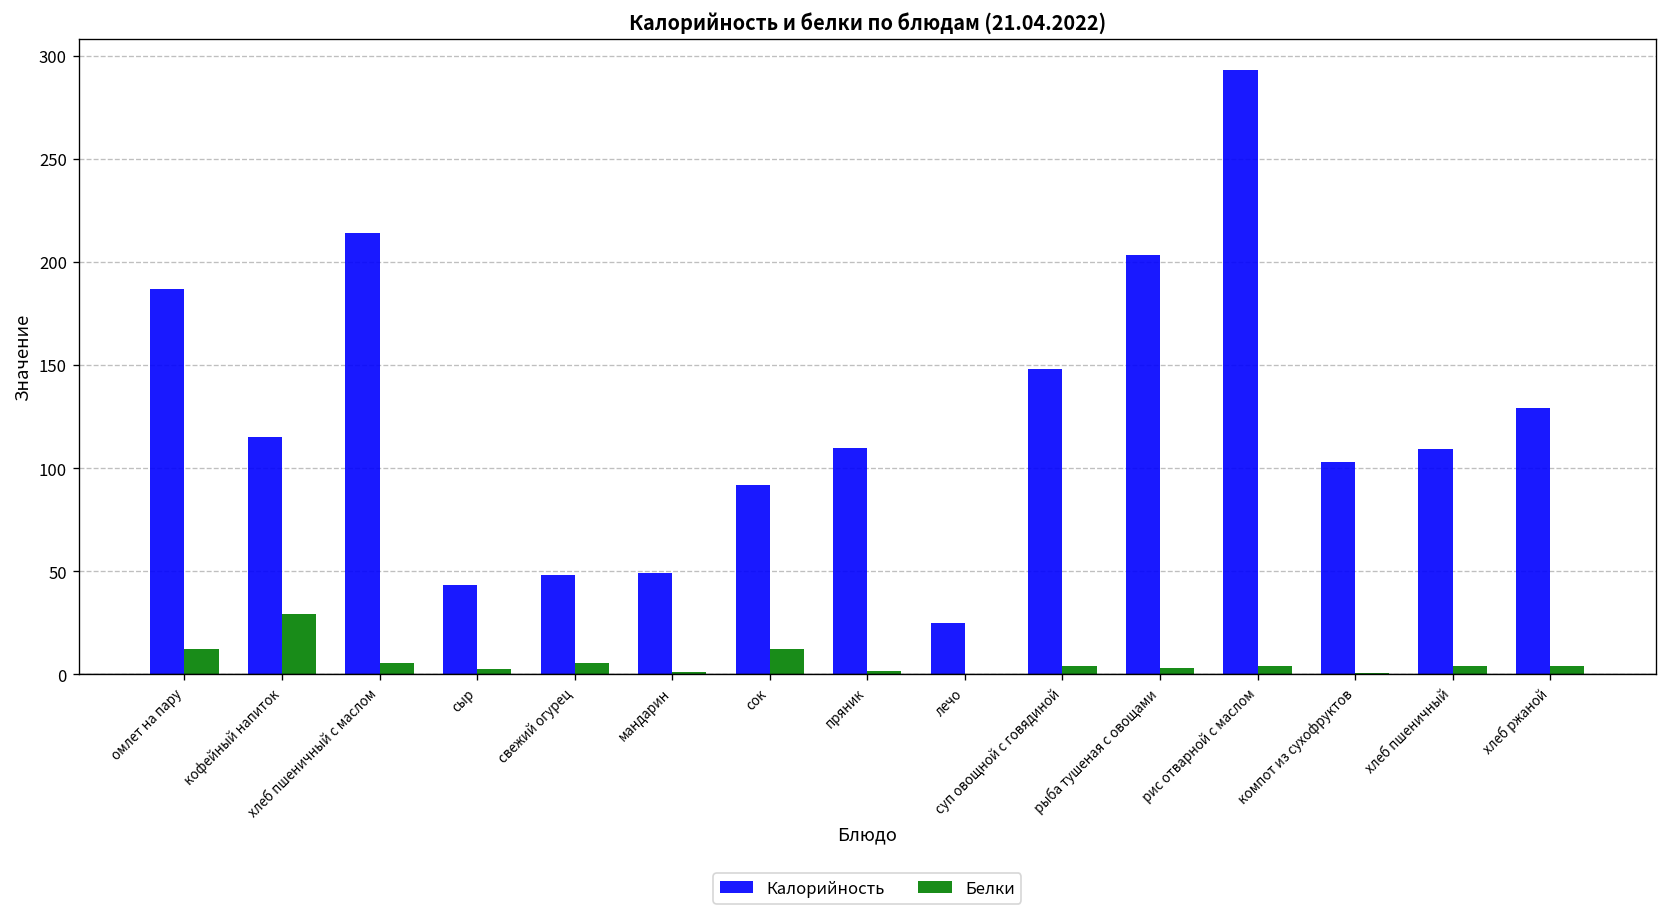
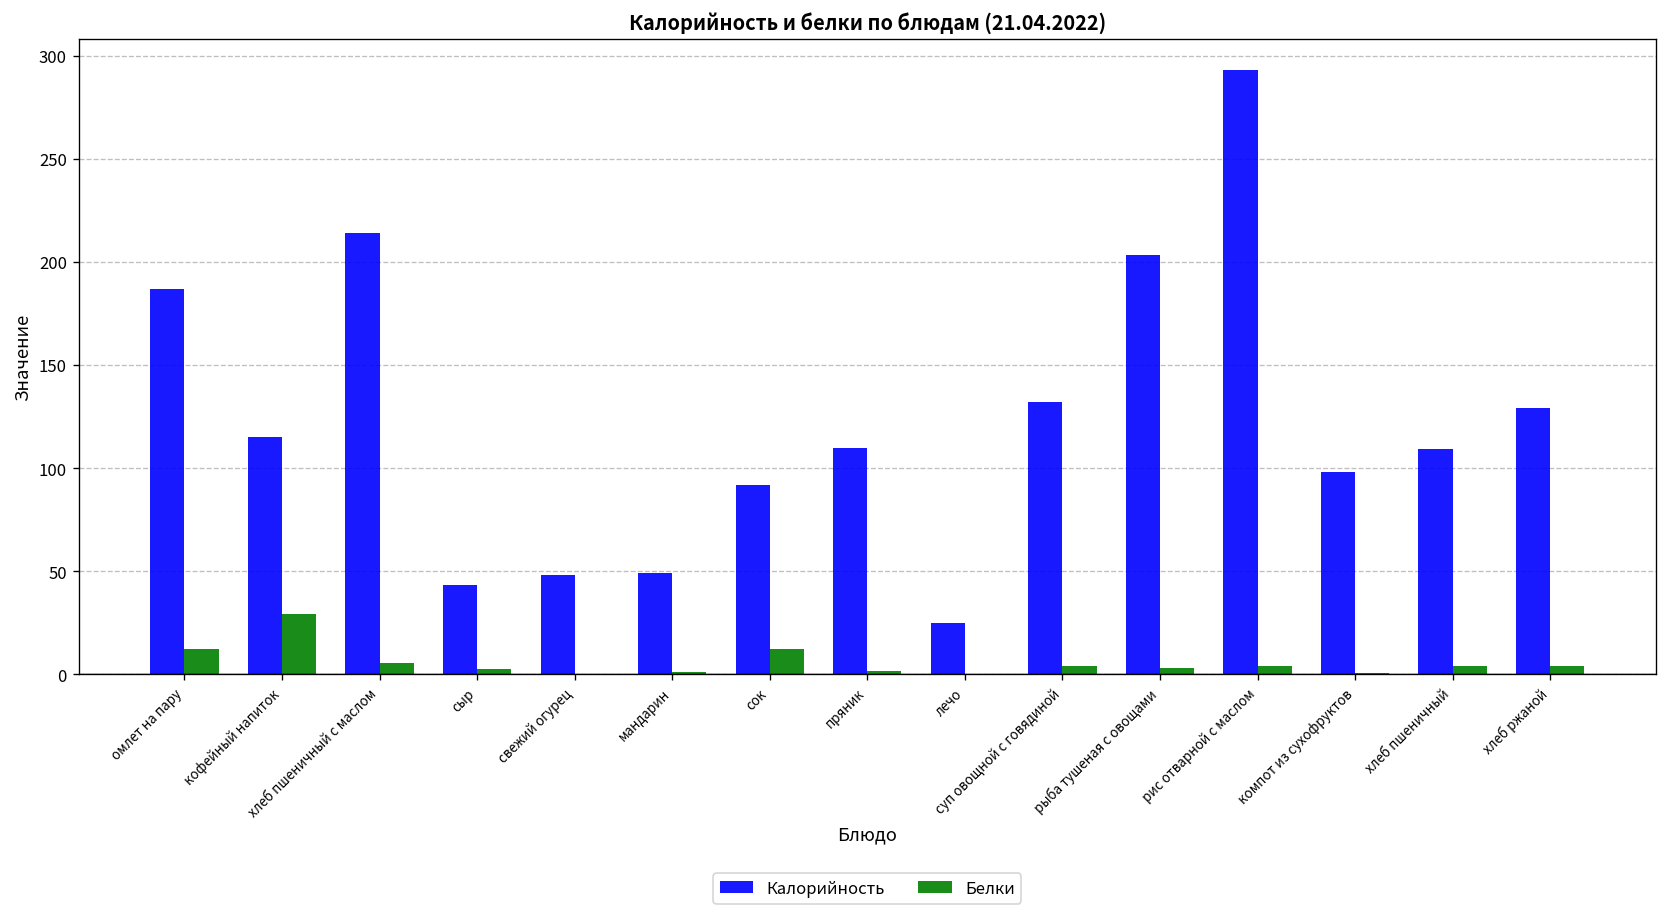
  {
    "Калорийность": {
      "омлет на пару": 187,
      "кофейный напиток": 115,
      "хлеб пшеничный с маслом": 214,
      "сыр": 43,
      "свежий огурец": 48,
      "мандарин": 49,
      "сок": 92,
      "пряник": 110,
      "лечо": 25,
-     "суп овощной с говядиной": 148,
+     "суп овощной с говядиной": 132,
      "рыба тушеная с овощами": 204,
      "рис отварной с маслом": 293,
-     "компот из сухофруктов": 103,
+     "компот из сухофруктов": 98,
      "хлеб пшеничный": 110,
      "хлеб ржаной": 130
    },
    "Белки": {
      "омлет на пару": 12,
      "кофейный напиток": 29,
      "хлеб пшеничный с маслом": 5,
      "сыр": 3,
-     "свежий огурец": 5,
+     "свежий огурец": 0,
      "сок": 12,
      "пряник": 2,
      "лечо": 0,
      "суп овощной с говядиной": 4,
      "рыба тушеная с овощами": 3,
      "рис отварной с маслом": 4,
      "хлеб пшеничный": 4,
      "хлеб ржаной": 4
    }
  }
